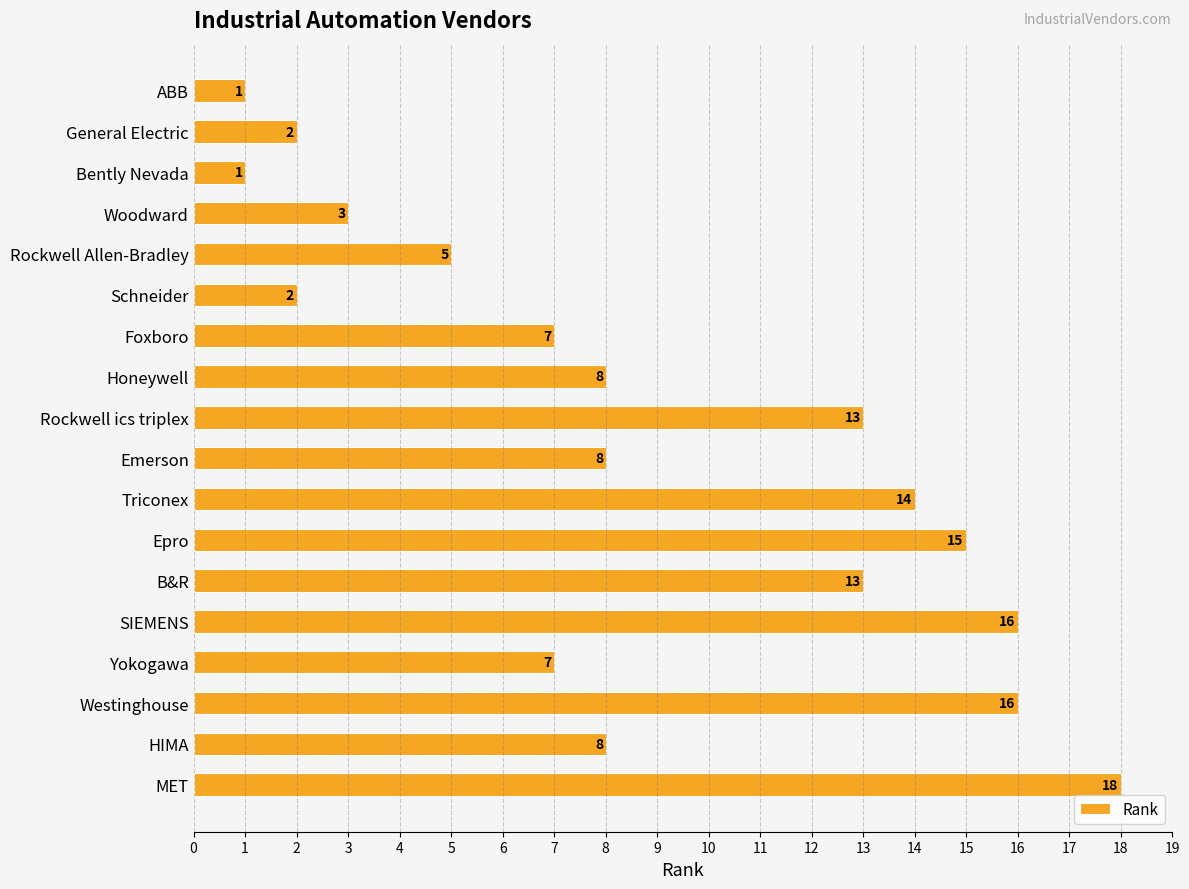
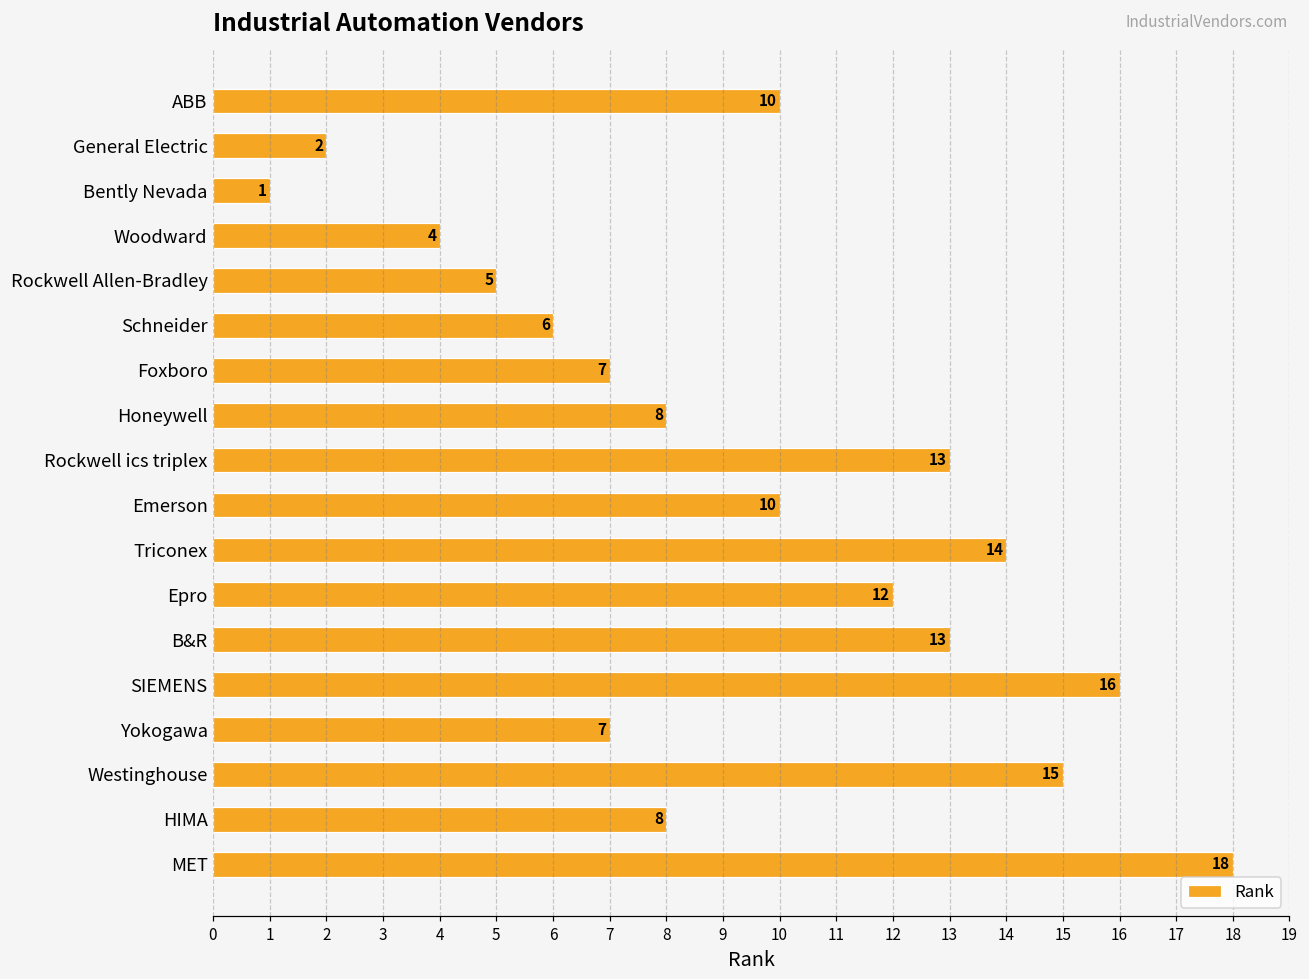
  {
-   "ABB": 1,
+   "ABB": 10,
    "General Electric": 2,
    "Bently Nevada": 1,
-   "Woodward": 3,
+   "Woodward": 4,
    "Rockwell Allen-Bradley": 5,
-   "Schneider": 2,
+   "Schneider": 6,
    "Foxboro": 7,
    "Honeywell": 8,
    "Rockwell ics triplex": 13,
-   "Emerson": 8,
+   "Emerson": 10,
    "Triconex": 14,
-   "Epro": 15,
+   "Epro": 12,
    "B&R": 13,
    "SIEMENS": 16,
    "Yokogawa": 7,
-   "Westinghouse": 16,
+   "Westinghouse": 15,
    "HIMA": 8,
    "MET": 18
  }
